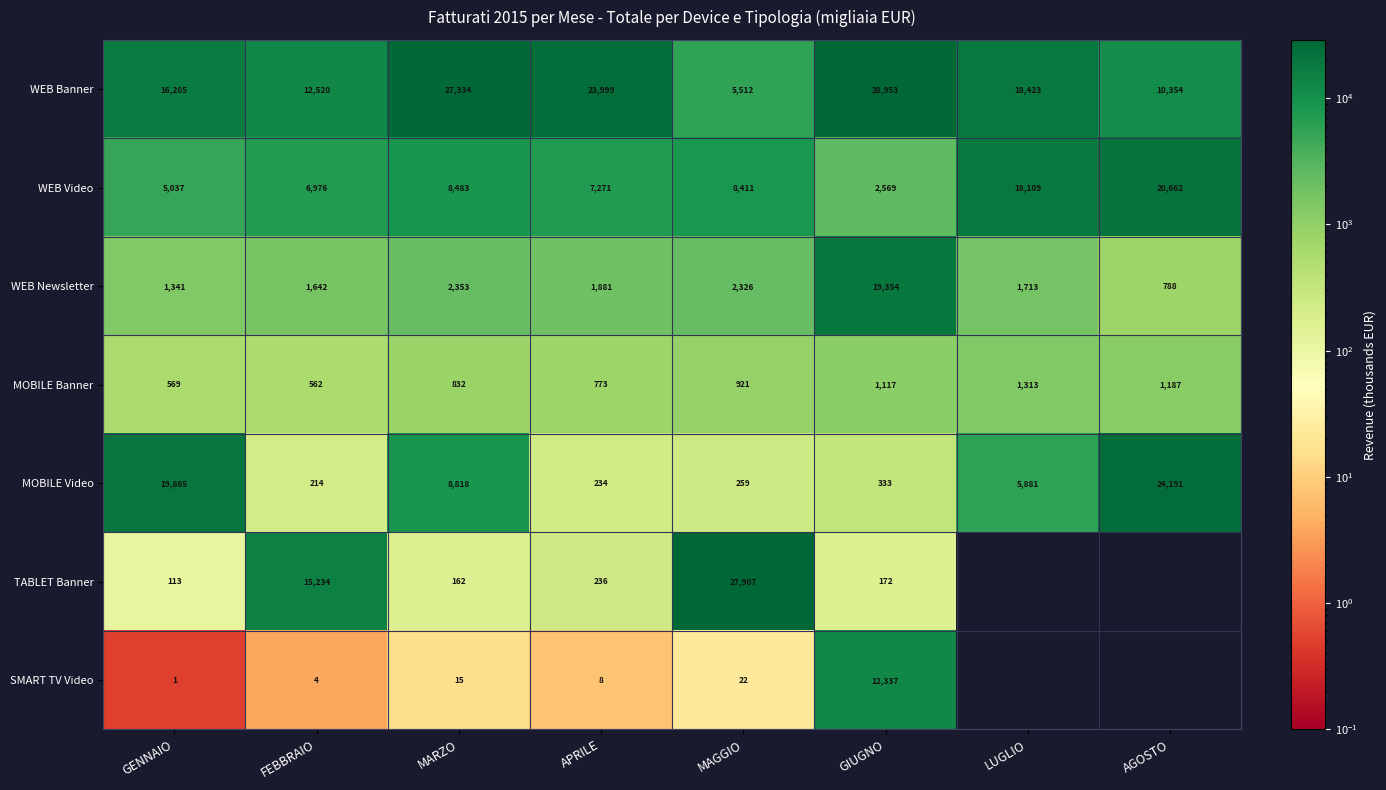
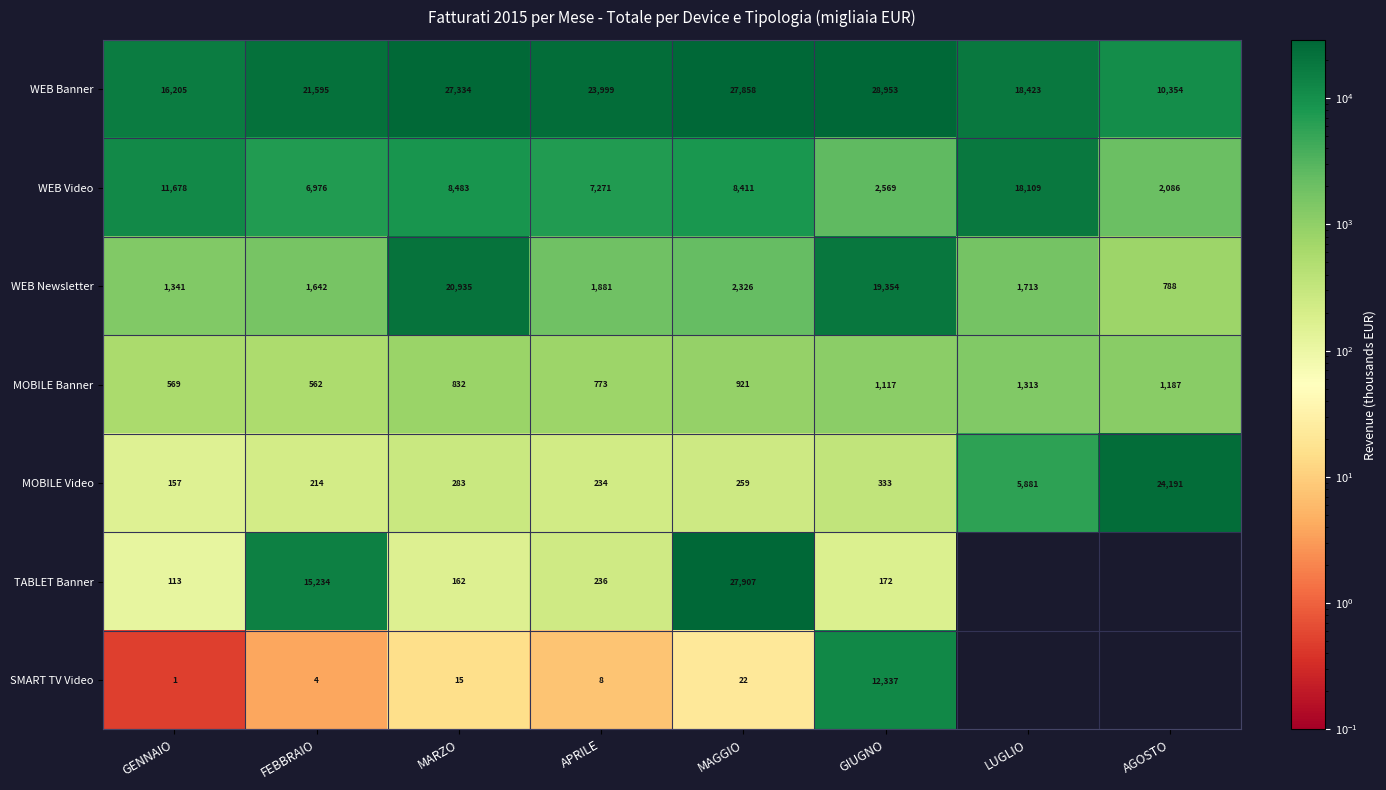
  {
    "WEB Banner": {
      "GENNAIO": "16,205",
-     "FEBBRAIO": "12,520",
+     "FEBBRAIO": "21,595",
      "MARZO": "27,334",
      "APRILE": "23,999",
-     "MAGGIO": "5,512",
+     "MAGGIO": "27,858",
      "GIUGNO": "28,953",
      "LUGLIO": "18,423",
      "AGOSTO": "10,354"
    },
    "WEB Video": {
-     "GENNAIO": "5,037",
+     "GENNAIO": "11,678",
      "FEBBRAIO": "6,976",
      "MARZO": "8,483",
      "APRILE": "7,271",
      "MAGGIO": "8,411",
      "GIUGNO": "2,569",
      "LUGLIO": "18,109",
-     "AGOSTO": "20,662"
+     "AGOSTO": "2,086"
    },
    "WEB Newsletter": {
      "GENNAIO": "1,341",
      "FEBBRAIO": "1,642",
-     "MARZO": "2,353",
+     "MARZO": "20,935",
      "APRILE": "1,881",
      "MAGGIO": "2,326",
      "GIUGNO": "19,354",
      "LUGLIO": "1,713",
      "AGOSTO": "788"
    },
    "MOBILE Banner": {
      "GENNAIO": "569",
      "FEBBRAIO": "562",
      "MARZO": "832",
      "APRILE": "773",
      "MAGGIO": "921",
      "GIUGNO": "1,117",
      "LUGLIO": "1,313",
      "AGOSTO": "1,187"
    },
    "MOBILE Video": {
-     "GENNAIO": "19,865",
+     "GENNAIO": "157",
      "FEBBRAIO": "214",
-     "MARZO": "8,818",
+     "MARZO": "283",
      "APRILE": "234",
      "MAGGIO": "259",
      "GIUGNO": "333",
      "LUGLIO": "5,881",
      "AGOSTO": "24,191"
    },
    "TABLET Banner": {
      "GENNAIO": "113",
      "FEBBRAIO": "15,234",
      "MARZO": "162",
      "APRILE": "236",
      "MAGGIO": "27,907",
      "GIUGNO": "172"
    },
    "SMART TV Video": {
      "GENNAIO": "1",
      "FEBBRAIO": "4",
      "MARZO": "15",
      "APRILE": "8",
      "MAGGIO": "22",
      "GIUGNO": "12,337"
    }
  }
